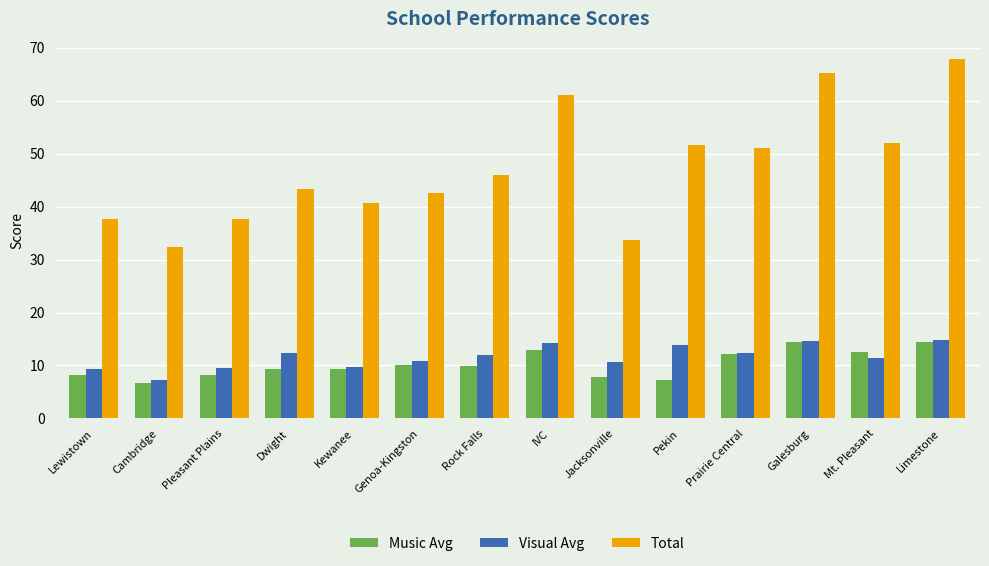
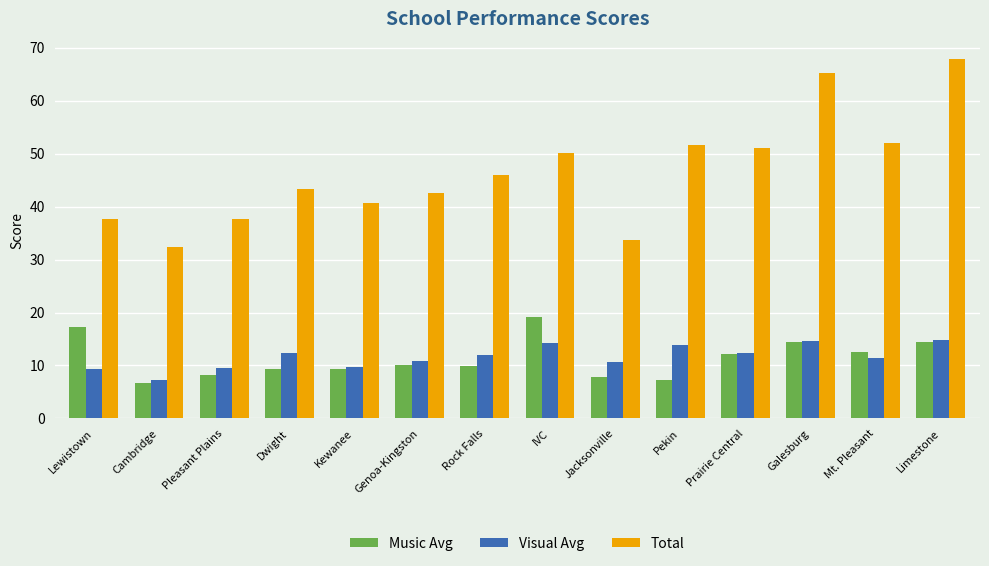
  {
    "Music Avg": {
-     "Lewistown": 8,
+     "Lewistown": 17,
      "Cambridge": 7,
      "Pleasant Plains": 8,
      "Dwight": 9,
      "Kewanee": 9,
      "Genoa-Kingston": 10,
      "Rock Falls": 10,
-     "IVC": 13,
+     "IVC": 19,
      "Jacksonville": 8,
      "Pekin": 7,
      "Prairie Central": 12,
      "Galesburg": 14,
      "Mt. Pleasant": 12,
      "Limestone": 15
    },
    "Visual Avg": {
      "Lewistown": 9,
      "Cambridge": 7,
      "Pleasant Plains": 10,
      "Dwight": 12,
      "Kewanee": 10,
      "Genoa-Kingston": 11,
      "Rock Falls": 12,
      "IVC": 14,
      "Jacksonville": 11,
      "Pekin": 14,
      "Prairie Central": 12,
      "Galesburg": 15,
      "Mt. Pleasant": 11,
      "Limestone": 15
    },
    "Total": {
      "Lewistown": 38,
      "Cambridge": 32,
      "Pleasant Plains": 38,
      "Dwight": 43,
      "Kewanee": 41,
      "Genoa-Kingston": 43,
      "Rock Falls": 46,
-     "IVC": 61,
+     "IVC": 50,
      "Jacksonville": 34,
      "Pekin": 52,
      "Prairie Central": 51,
      "Galesburg": 65,
      "Mt. Pleasant": 52,
      "Limestone": 68
    }
  }
